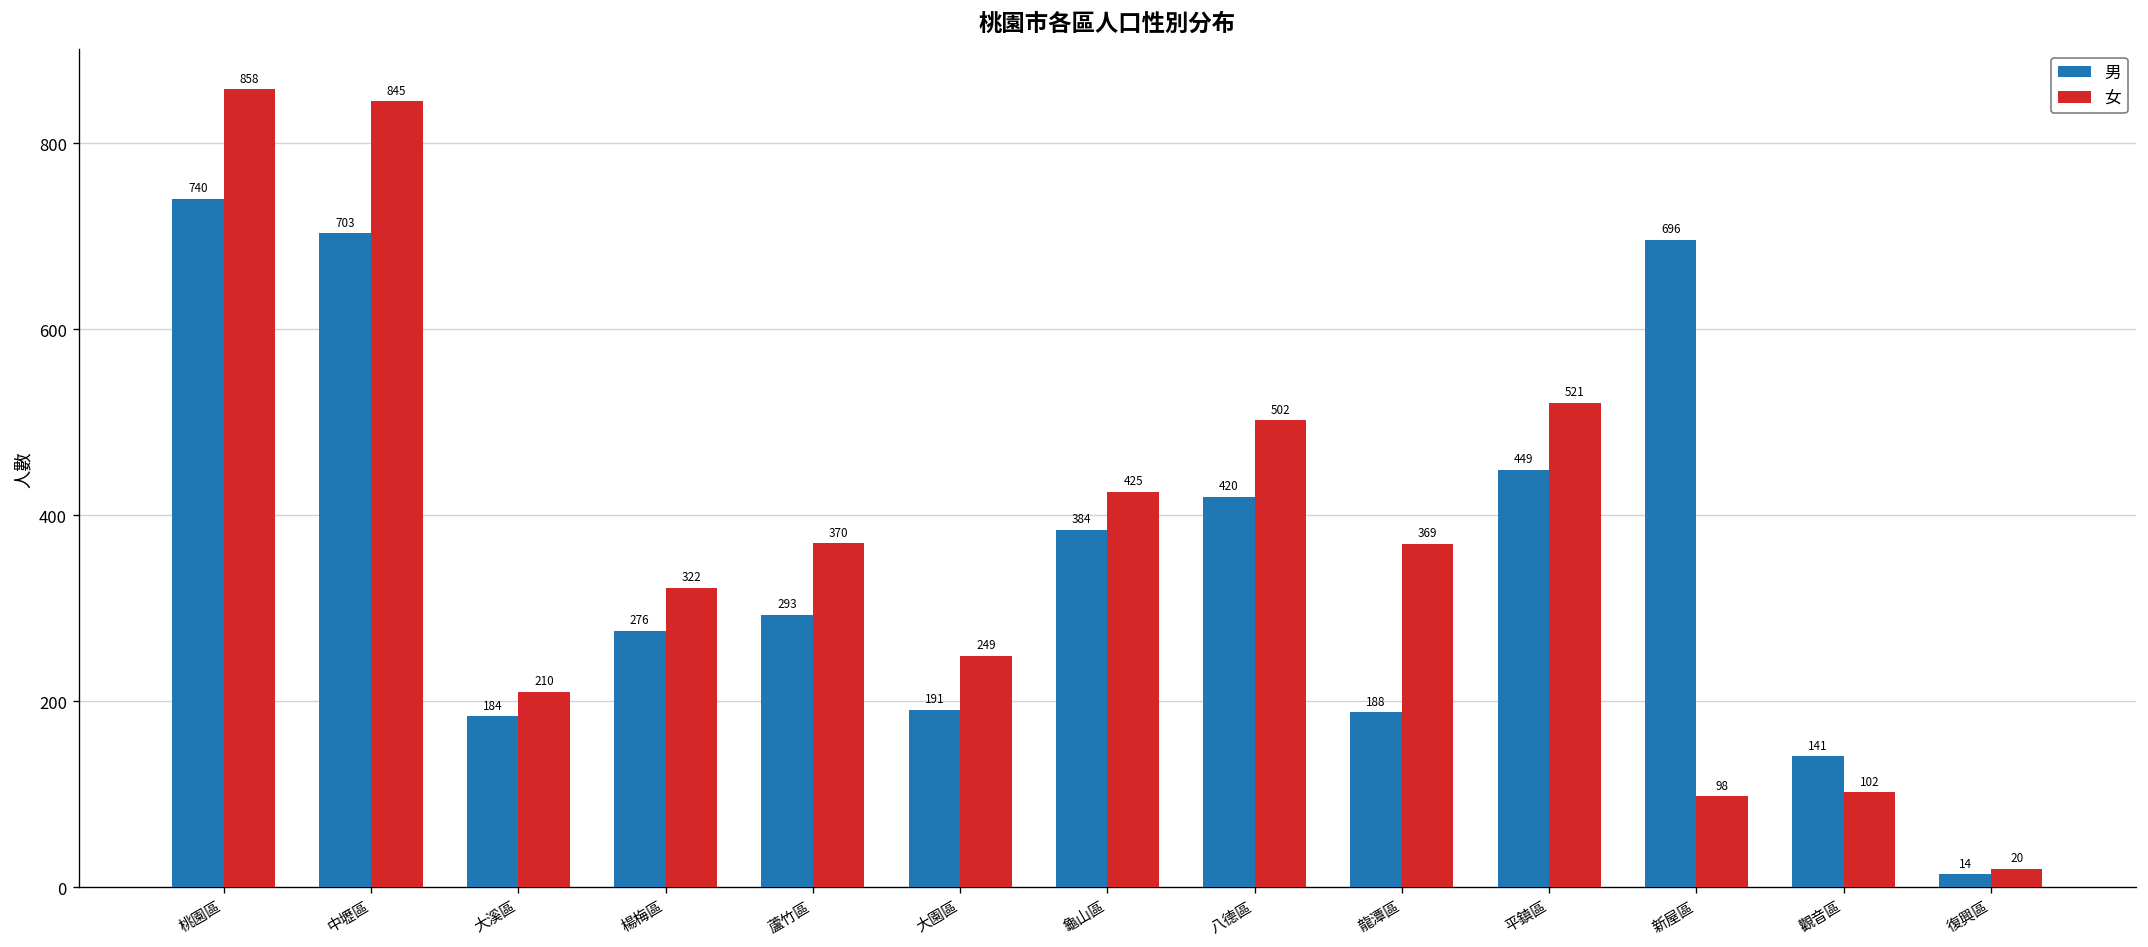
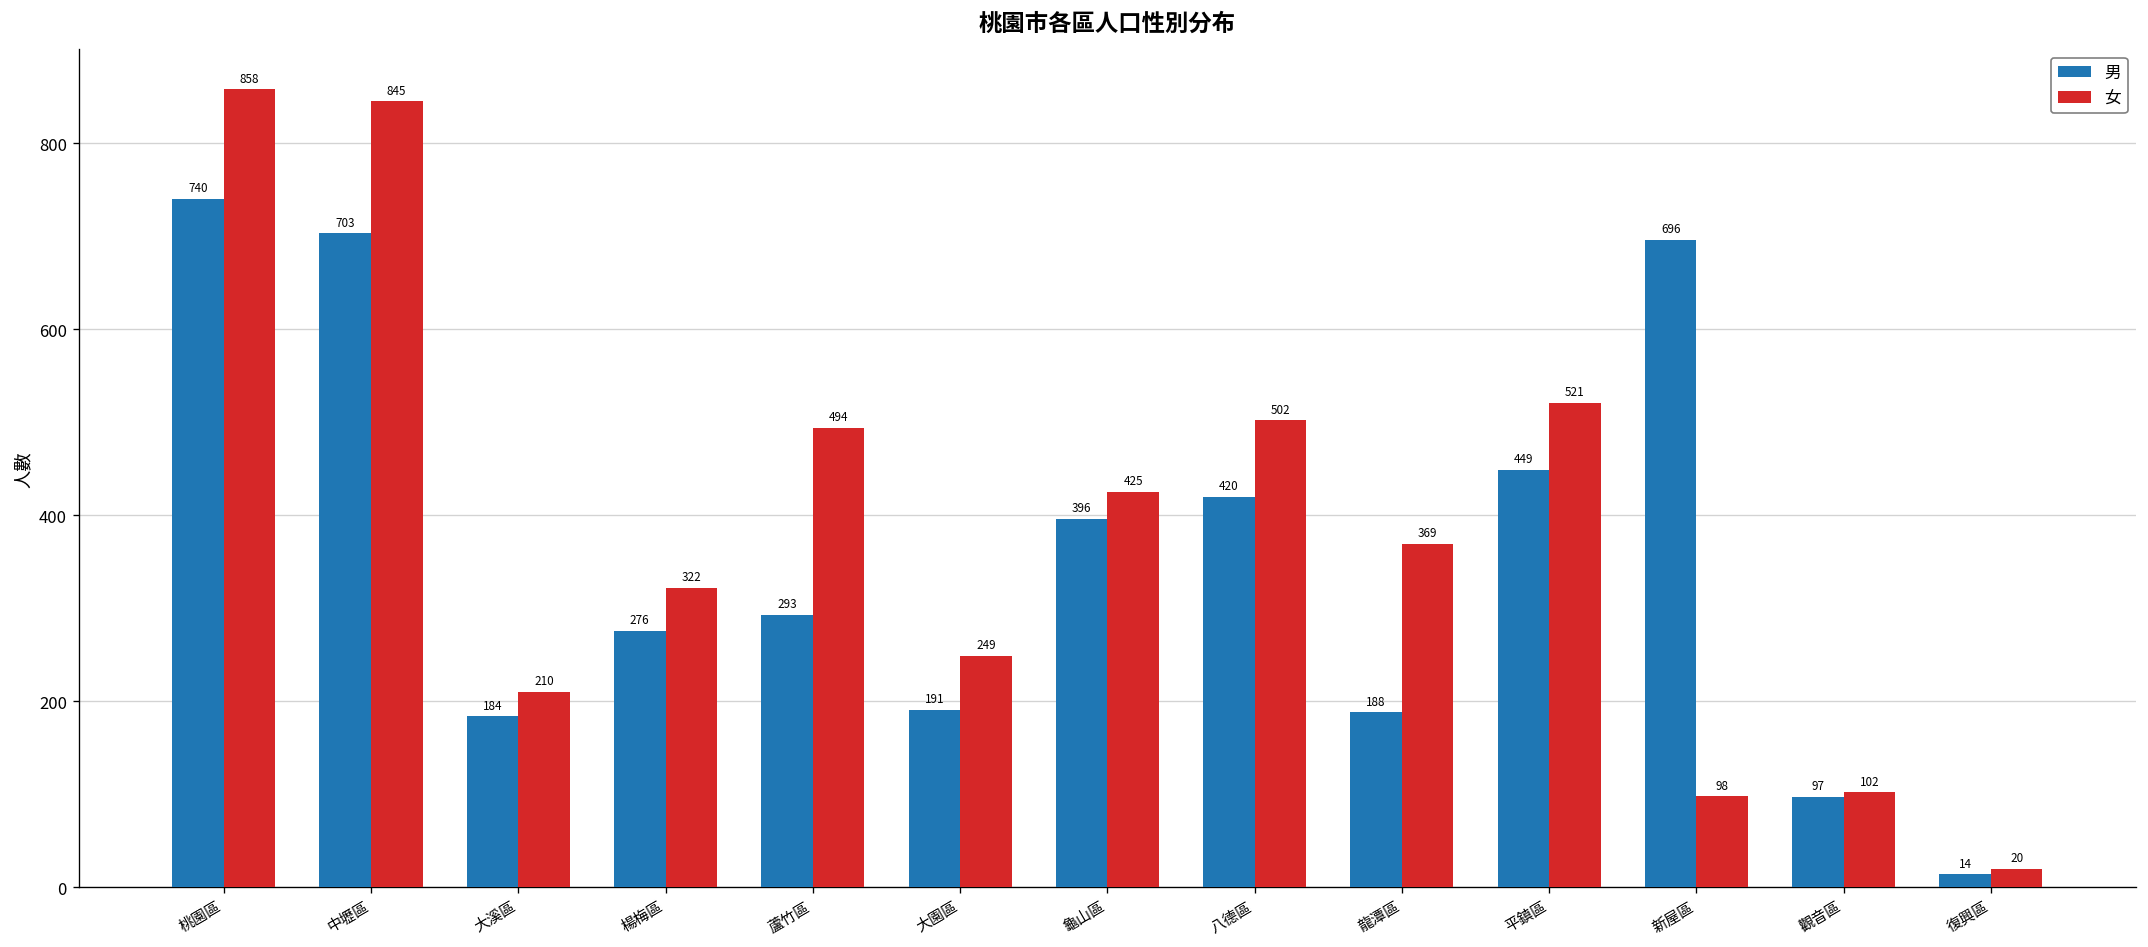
  {
    "男": {
      "桃園區": 740,
      "中壢區": 703,
      "大溪區": 184,
      "楊梅區": 276,
      "蘆竹區": 293,
      "大園區": 191,
-     "龜山區": 384,
+     "龜山區": 396,
      "八德區": 420,
      "龍潭區": 188,
      "平鎮區": 449,
      "新屋區": 696,
-     "觀音區": 141,
+     "觀音區": 97,
      "復興區": 14
    },
    "女": {
      "桃園區": 858,
      "中壢區": 845,
      "大溪區": 210,
      "楊梅區": 322,
-     "蘆竹區": 370,
+     "蘆竹區": 494,
      "大園區": 249,
      "龜山區": 425,
      "八德區": 502,
      "龍潭區": 369,
      "平鎮區": 521,
      "新屋區": 98,
      "觀音區": 102,
      "復興區": 20
    }
  }
